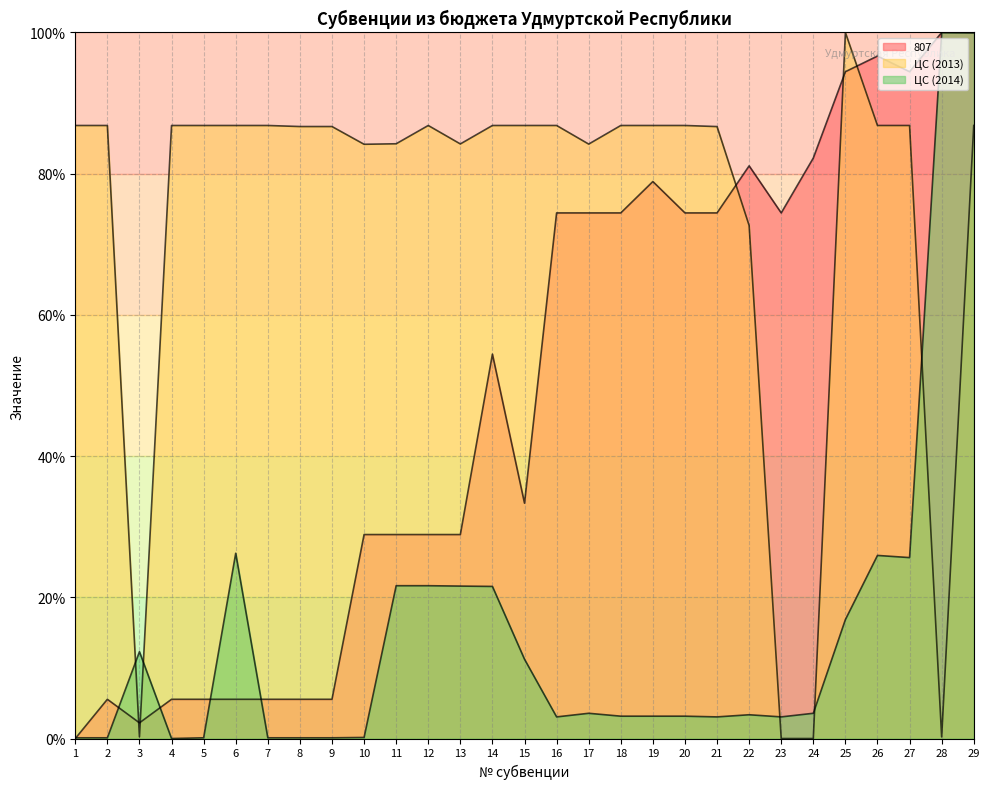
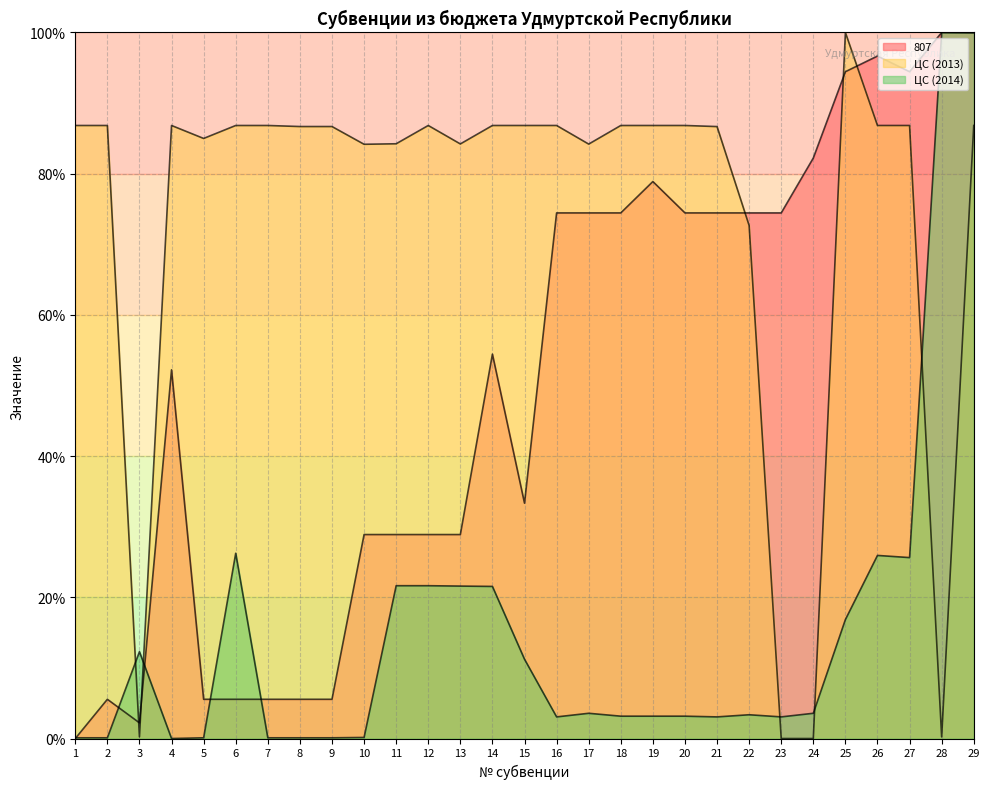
  {
    "807": {
      "2": "6%",
      "3": "2%",
-     "4": "6%",
+     "4": "52%",
      "5": "6%",
      "6": "6%",
      "7": "6%",
      "8": "6%",
      "9": "6%",
      "10": "29%",
      "11": "29%",
      "12": "29%",
      "13": "29%",
      "14": "54%",
      "15": "33%",
      "16": "74%",
      "17": "74%",
      "18": "74%",
      "19": "79%",
      "20": "74%",
      "21": "74%",
-     "22": "81%",
+     "22": "74%",
      "23": "74%",
      "24": "82%",
      "25": "94%",
      "26": "97%"
    },
    "ЦС (2013)": {
      "1": "87%",
      "2": "87%",
      "3": "0%",
      "4": "87%",
-     "5": "87%",
+     "5": "85%",
      "6": "87%",
      "7": "87%",
      "8": "87%",
      "9": "87%",
      "10": "84%",
      "11": "84%",
      "12": "87%",
      "13": "84%",
      "14": "87%",
      "15": "87%",
      "16": "87%",
      "17": "84%",
      "18": "87%",
      "19": "87%",
      "20": "87%",
      "21": "87%",
      "22": "73%",
      "23": "0%",
      "24": "0%",
      "25": "100%",
      "26": "87%",
      "27": "87%",
      "28": "0%",
      "29": "87%"
    },
    "ЦС (2014)": {
      "2": "0%",
      "3": "12%",
      "4": "0%",
      "5": "0%",
      "6": "26%",
      "7": "0%",
      "8": "0%",
      "9": "0%",
      "10": "0%",
      "11": "22%",
      "12": "22%",
      "13": "22%",
      "14": "22%",
      "15": "11%",
      "16": "3%",
      "17": "4%",
      "18": "3%",
      "19": "3%",
      "20": "3%",
      "21": "3%",
      "22": "3%",
      "23": "3%",
      "24": "4%",
      "25": "17%",
      "26": "26%",
      "27": "26%"
    }
  }
